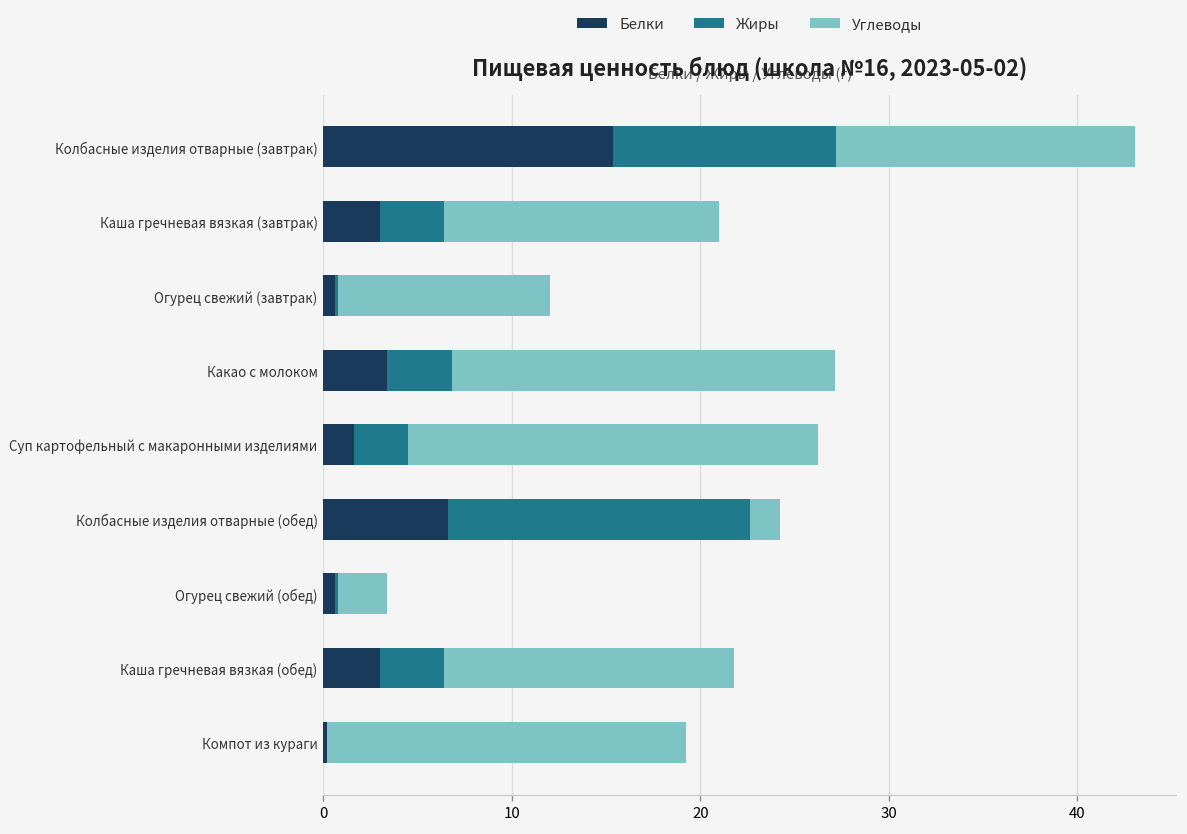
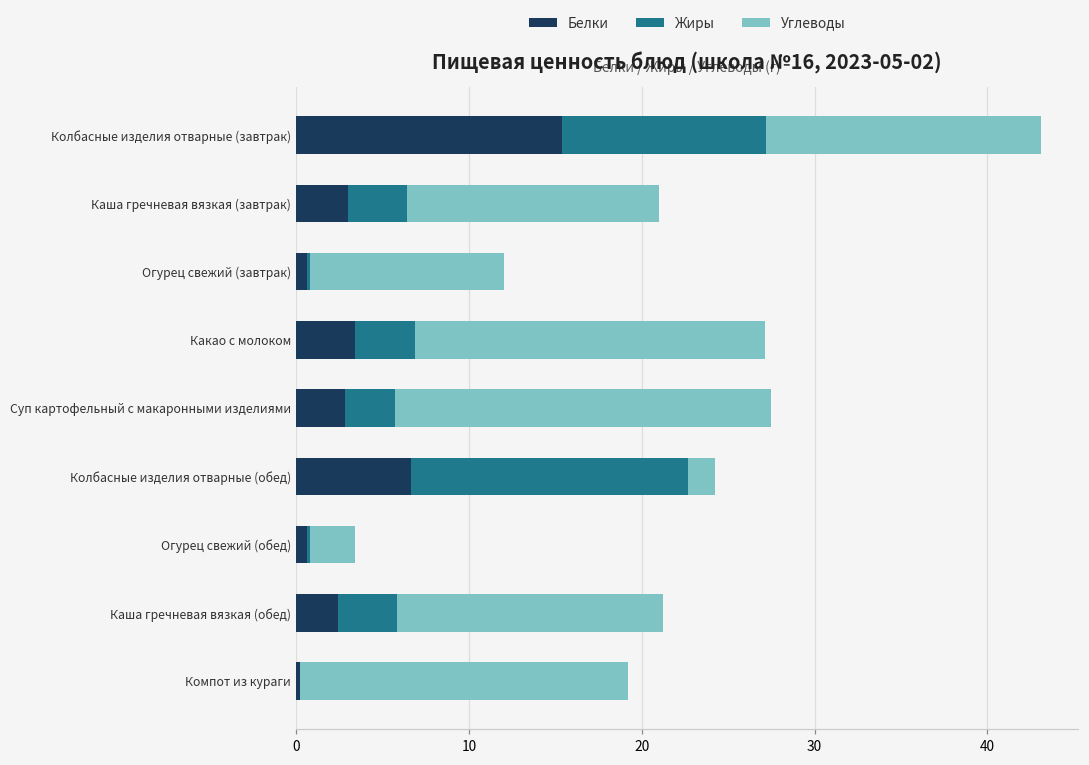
  {
    "Белки": {
      "Колбасные изделия отварные (завтрак)": 15.4,
      "Каша гречневая вязкая (завтрак)": 3.0,
      "Огурец свежий (завтрак)": 0.6,
      "Какао с молоком": 3.4,
-     "Суп картофельный с макаронными изделиями": 1.6,
+     "Суп картофельный с макаронными изделиями": 2.8,
      "Колбасные изделия отварные (обед)": 6.6,
      "Огурец свежий (обед)": 0.6,
-     "Каша гречневая вязкая (обед)": 3.0,
+     "Каша гречневая вязкая (обед)": 2.4,
      "Компот из кураги": 0.2
    },
    "Жиры": {
      "Колбасные изделия отварные (завтрак)": 11.8,
      "Каша гречневая вязкая (завтрак)": 3.4,
      "Огурец свежий (завтрак)": 0.2,
      "Какао с молоком": 3.5,
      "Суп картофельный с макаронными изделиями": 2.9,
      "Колбасные изделия отварные (обед)": 16.0,
      "Огурец свежий (обед)": 0.2,
      "Каша гречневая вязкая (обед)": 3.4,
      "Компот из кураги": 0.0
    },
    "Углеводы": {
      "Колбасные изделия отварные (завтрак)": 15.9,
      "Каша гречневая вязкая (завтрак)": 14.6,
      "Огурец свежий (завтрак)": 11.2,
      "Какао с молоком": 20.3,
      "Суп картофельный с макаронными изделиями": 21.8,
      "Колбасные изделия отварные (обед)": 1.6,
      "Огурец свежий (обед)": 2.6,
      "Каша гречневая вязкая (обед)": 15.4,
      "Компот из кураги": 19.0
    }
  }
